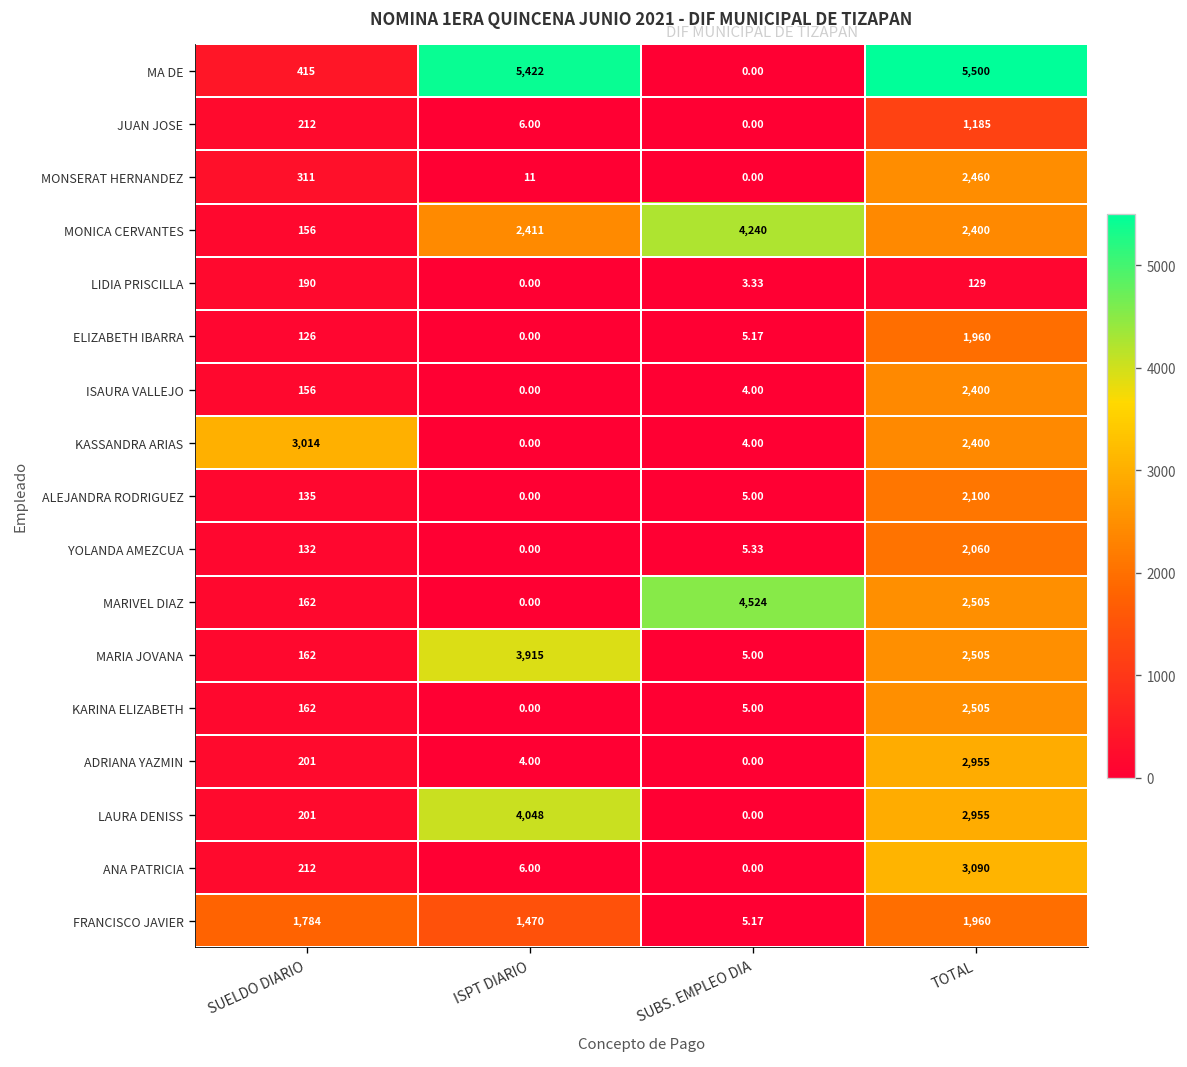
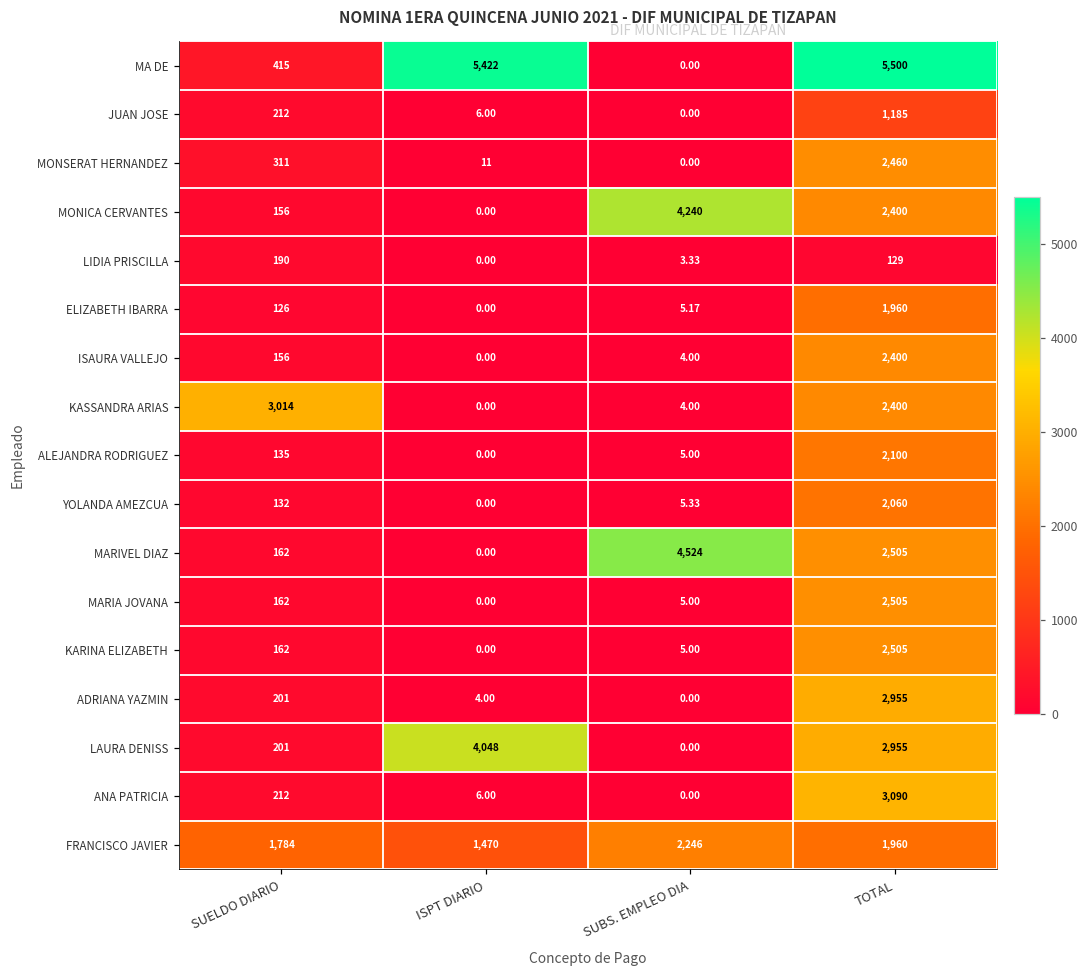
  {
    "MA DE": {
      "SUELDO DIARIO": "415",
      "ISPT DIARIO": "5,422",
      "SUBS. EMPLEO DIA": "0.00",
      "TOTAL": "5,500"
    },
    "JUAN JOSE": {
      "SUELDO DIARIO": "212",
      "ISPT DIARIO": "6.00",
      "SUBS. EMPLEO DIA": "0.00",
      "TOTAL": "1,185"
    },
    "MONSERAT HERNANDEZ": {
      "SUELDO DIARIO": "311",
      "ISPT DIARIO": "11",
      "SUBS. EMPLEO DIA": "0.00",
      "TOTAL": "2,460"
    },
    "MONICA CERVANTES": {
      "SUELDO DIARIO": "156",
-     "ISPT DIARIO": "2,411",
+     "ISPT DIARIO": "0.00",
      "SUBS. EMPLEO DIA": "4,240",
      "TOTAL": "2,400"
    },
    "LIDIA PRISCILLA": {
      "SUELDO DIARIO": "190",
      "ISPT DIARIO": "0.00",
      "SUBS. EMPLEO DIA": "3.33",
      "TOTAL": "129"
    },
    "ELIZABETH IBARRA": {
      "SUELDO DIARIO": "126",
      "ISPT DIARIO": "0.00",
      "SUBS. EMPLEO DIA": "5.17",
      "TOTAL": "1,960"
    },
    "ISAURA VALLEJO": {
      "SUELDO DIARIO": "156",
      "ISPT DIARIO": "0.00",
      "SUBS. EMPLEO DIA": "4.00",
      "TOTAL": "2,400"
    },
    "KASSANDRA ARIAS": {
      "SUELDO DIARIO": "3,014",
      "ISPT DIARIO": "0.00",
      "SUBS. EMPLEO DIA": "4.00",
      "TOTAL": "2,400"
    },
    "ALEJANDRA RODRIGUEZ": {
      "SUELDO DIARIO": "135",
      "ISPT DIARIO": "0.00",
      "SUBS. EMPLEO DIA": "5.00",
      "TOTAL": "2,100"
    },
    "YOLANDA AMEZCUA": {
      "SUELDO DIARIO": "132",
      "ISPT DIARIO": "0.00",
      "SUBS. EMPLEO DIA": "5.33",
      "TOTAL": "2,060"
    },
    "MARIVEL DIAZ": {
      "SUELDO DIARIO": "162",
      "ISPT DIARIO": "0.00",
      "SUBS. EMPLEO DIA": "4,524",
      "TOTAL": "2,505"
    },
    "MARIA JOVANA": {
      "SUELDO DIARIO": "162",
-     "ISPT DIARIO": "3,915",
+     "ISPT DIARIO": "0.00",
      "SUBS. EMPLEO DIA": "5.00",
      "TOTAL": "2,505"
    },
    "KARINA ELIZABETH": {
      "SUELDO DIARIO": "162",
      "ISPT DIARIO": "0.00",
      "SUBS. EMPLEO DIA": "5.00",
      "TOTAL": "2,505"
    },
    "ADRIANA YAZMIN": {
      "SUELDO DIARIO": "201",
      "ISPT DIARIO": "4.00",
      "SUBS. EMPLEO DIA": "0.00",
      "TOTAL": "2,955"
    },
    "LAURA DENISS": {
      "SUELDO DIARIO": "201",
      "ISPT DIARIO": "4,048",
      "SUBS. EMPLEO DIA": "0.00",
      "TOTAL": "2,955"
    },
    "ANA PATRICIA": {
      "SUELDO DIARIO": "212",
      "ISPT DIARIO": "6.00",
      "SUBS. EMPLEO DIA": "0.00",
      "TOTAL": "3,090"
    },
    "FRANCISCO JAVIER": {
      "SUELDO DIARIO": "1,784",
      "ISPT DIARIO": "1,470",
-     "SUBS. EMPLEO DIA": "5.17",
+     "SUBS. EMPLEO DIA": "2,246",
      "TOTAL": "1,960"
    }
  }
